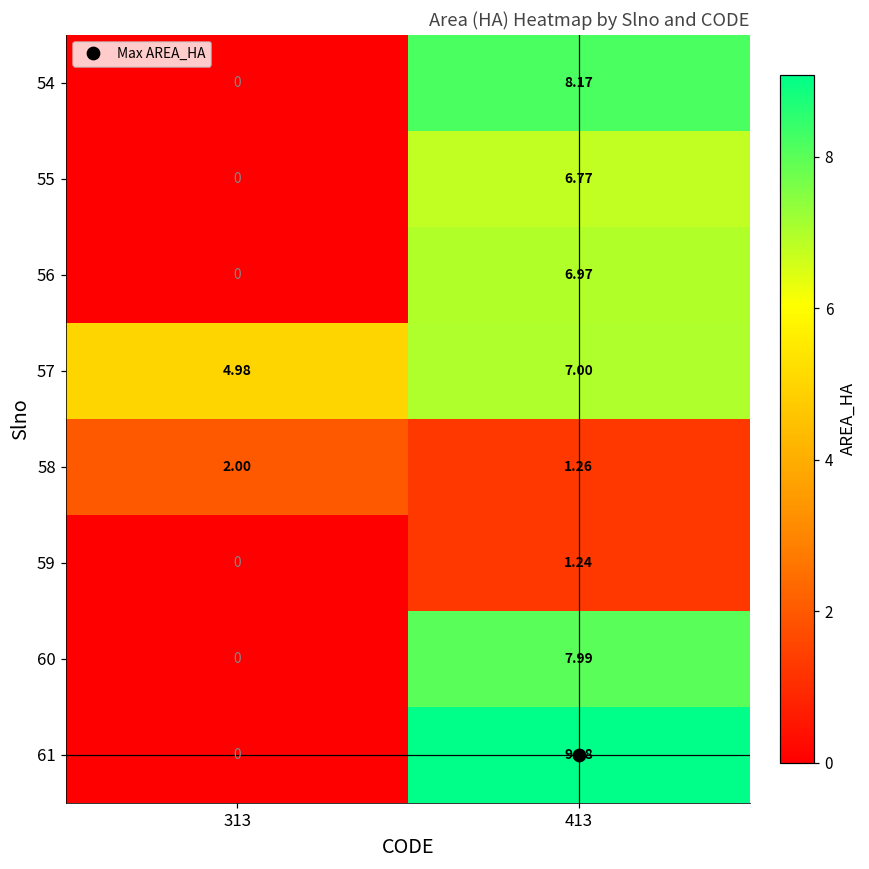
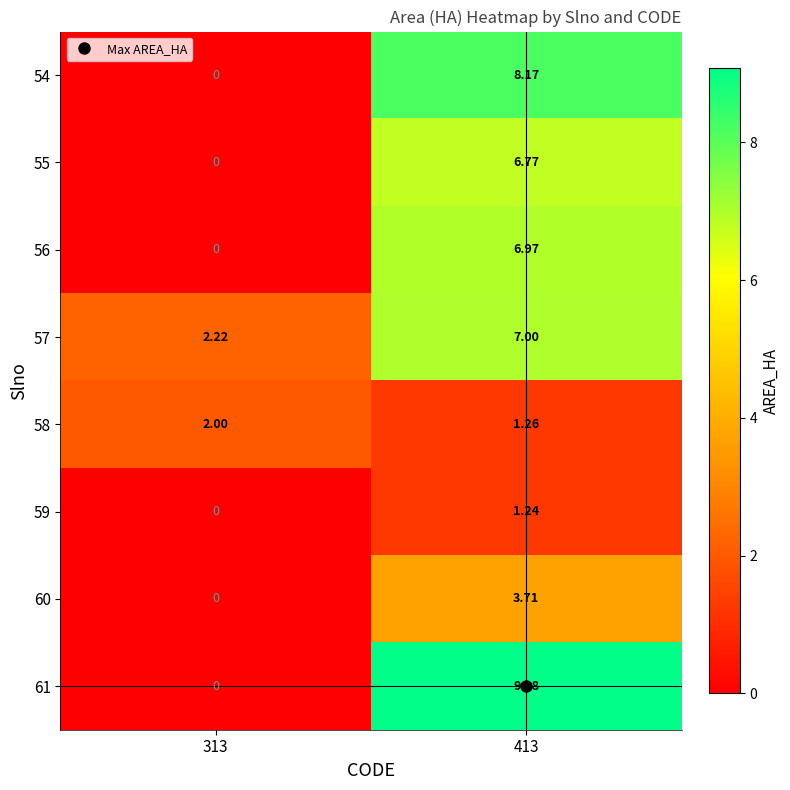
  {
    "54": {
      "313": 0,
      "413": 8.17
    },
    "55": {
      "313": 0,
      "413": 6.77
    },
    "56": {
      "313": 0,
      "413": 6.97
    },
    "57": {
-     "313": 4.98,
+     "313": 2.22,
      "413": 7.00
    },
    "58": {
      "313": 2.00,
      "413": 1.26
    },
    "59": {
      "313": 0,
      "413": 1.24
    },
    "60": {
      "313": 0,
-     "413": 7.99
+     "413": 3.71
    },
    "61": {
      "313": 0
    }
  }
